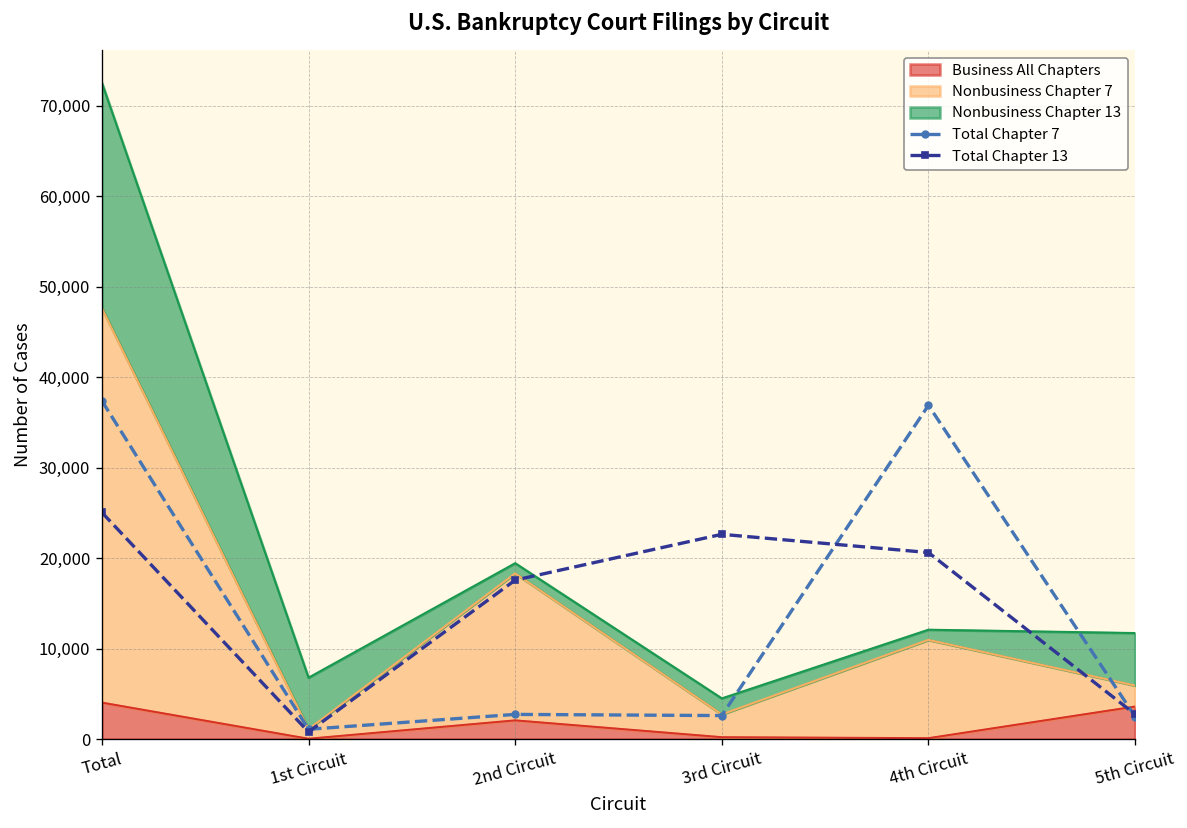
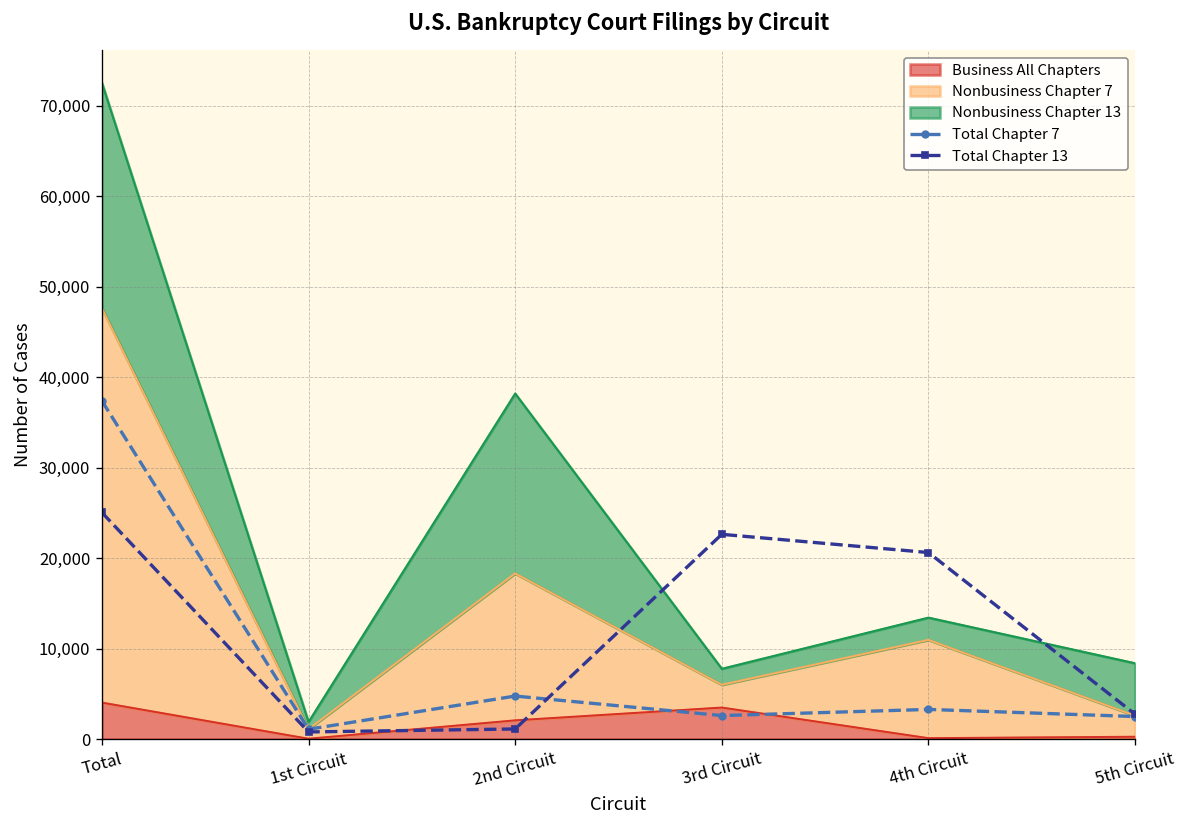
  {
    "Business All Chapters": {
      "Total": "4,000",
      "1st Circuit": "0",
      "2nd Circuit": "2,000",
-     "3rd Circuit": "0",
+     "3rd Circuit": "3,000",
      "4th Circuit": "0",
-     "5th Circuit": "4,000"
+     "5th Circuit": "0"
    },
    "Nonbusiness Chapter 7": {
      "4th Circuit": "11,000"
    },
    "Nonbusiness Chapter 13": {
-     "1st Circuit": "6,000",
-     "2nd Circuit": "1,000",
+     "1st Circuit": "1,000",
+     "2nd Circuit": "20,000",
      "3rd Circuit": "2,000",
-     "4th Circuit": "1,000",
+     "4th Circuit": "2,000",
      "5th Circuit": "6,000"
    },
    "Total Chapter 7": {
      "Total": "37,000",
-     "2nd Circuit": "3,000",
-     "4th Circuit": "37,000"
+     "2nd Circuit": "5,000",
+     "4th Circuit": "3,000"
    },
    "Total Chapter 13": {
      "Total": "25,000",
-     "2nd Circuit": "18,000",
+     "2nd Circuit": "1,000",
      "3rd Circuit": "23,000",
      "4th Circuit": "21,000"
    }
  }
